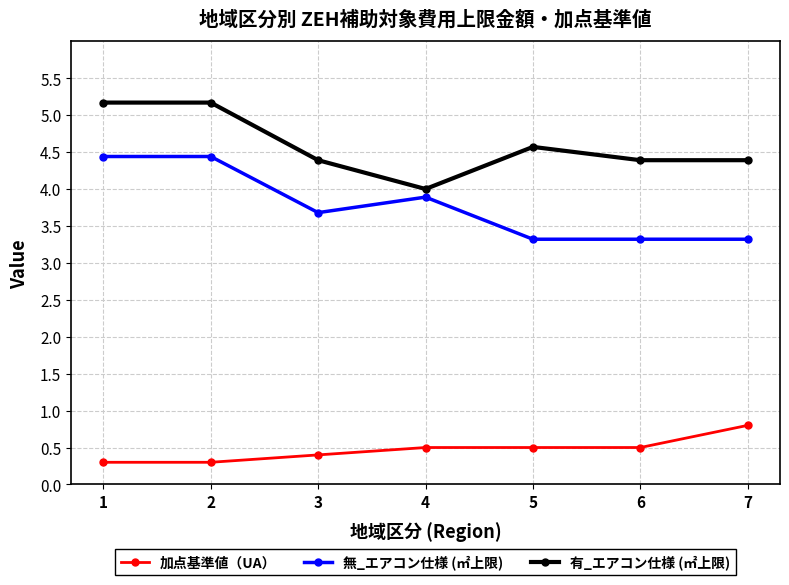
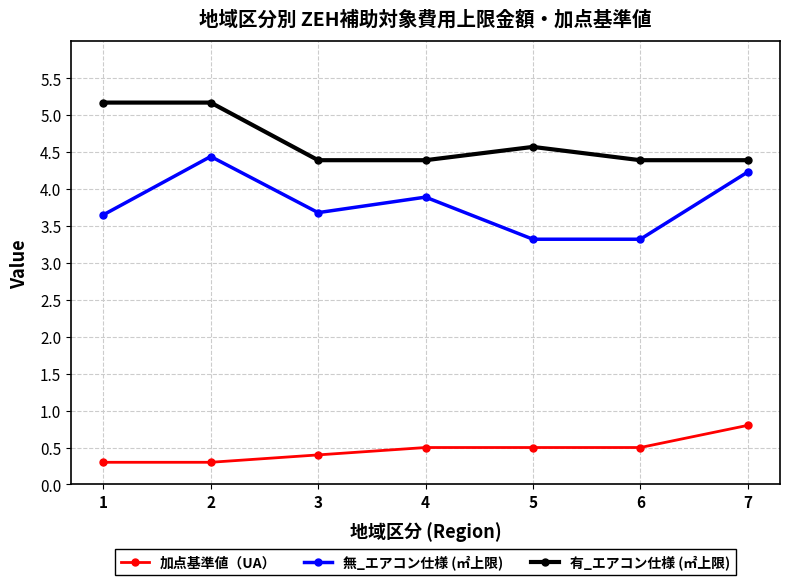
  {
    "加点基準値（UA）": {
      "1": 0.3,
      "2": 0.3,
      "3": 0.4,
      "4": 0.5,
      "5": 0.5,
      "6": 0.5,
      "7": 0.8
    },
    "無_エアコン仕様 (㎡上限)": {
-     "1": 4.4,
+     "1": 3.7,
      "2": 4.4,
      "3": 3.7,
      "4": 3.9,
      "5": 3.3,
      "6": 3.3,
-     "7": 3.3
+     "7": 4.2
    },
    "有_エアコン仕様 (㎡上限)": {
      "1": 5.2,
      "2": 5.2,
      "3": 4.4,
-     "4": 4.0,
+     "4": 4.4,
      "5": 4.6,
      "6": 4.4,
      "7": 4.4
    }
  }
